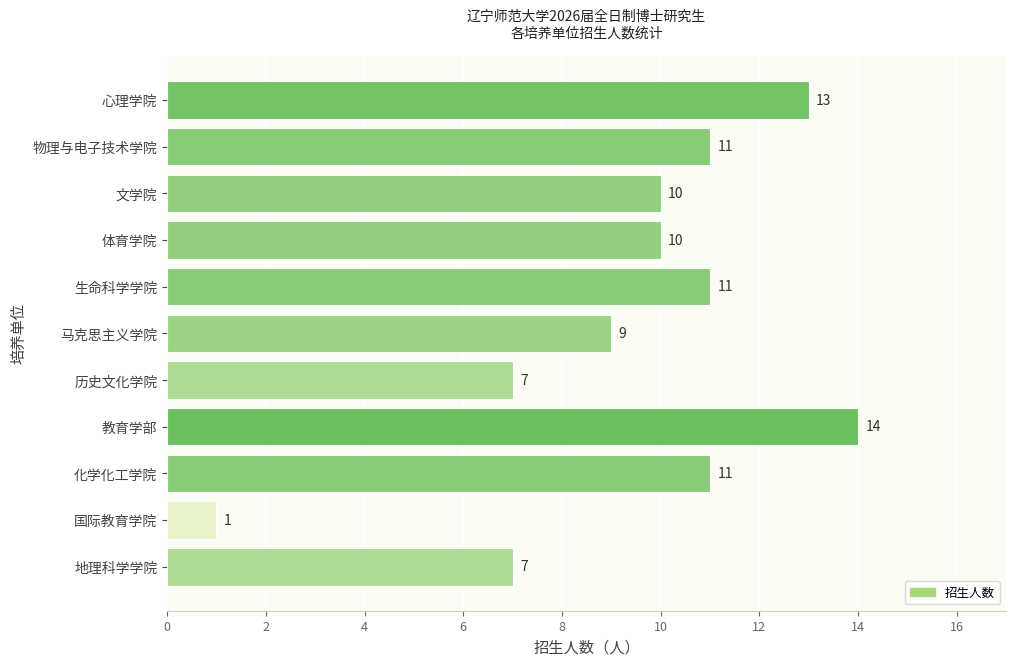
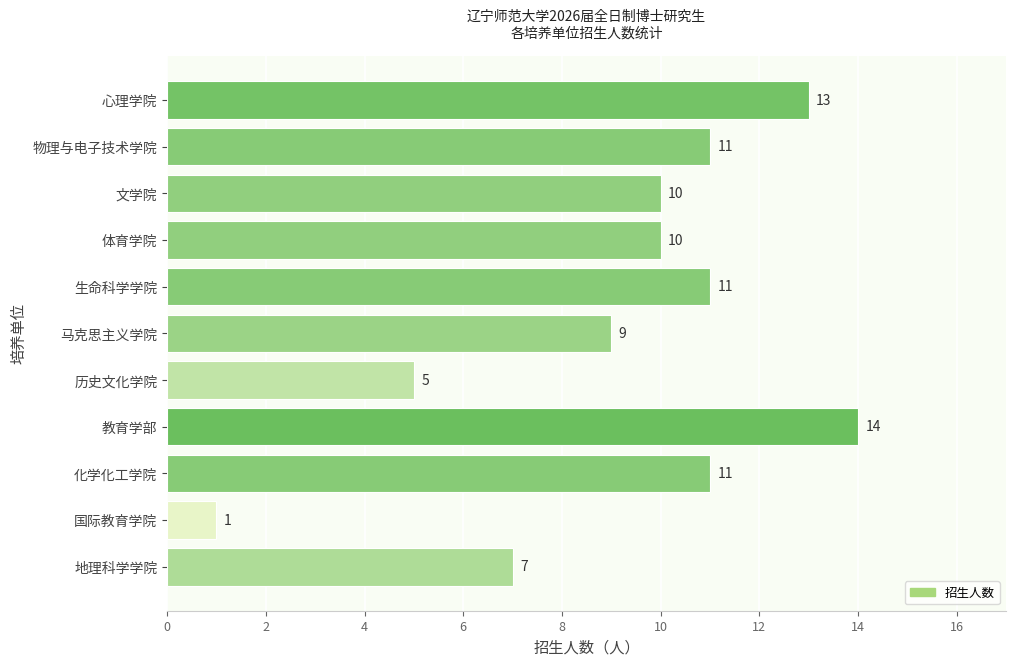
  {
    "心理学院": 13,
    "物理与电子技术学院": 11,
    "文学院": 10,
    "体育学院": 10,
    "生命科学学院": 11,
    "马克思主义学院": 9,
-   "历史文化学院": 7,
+   "历史文化学院": 5,
    "教育学部": 14,
    "化学化工学院": 11,
    "国际教育学院": 1,
    "地理科学学院": 7
  }
